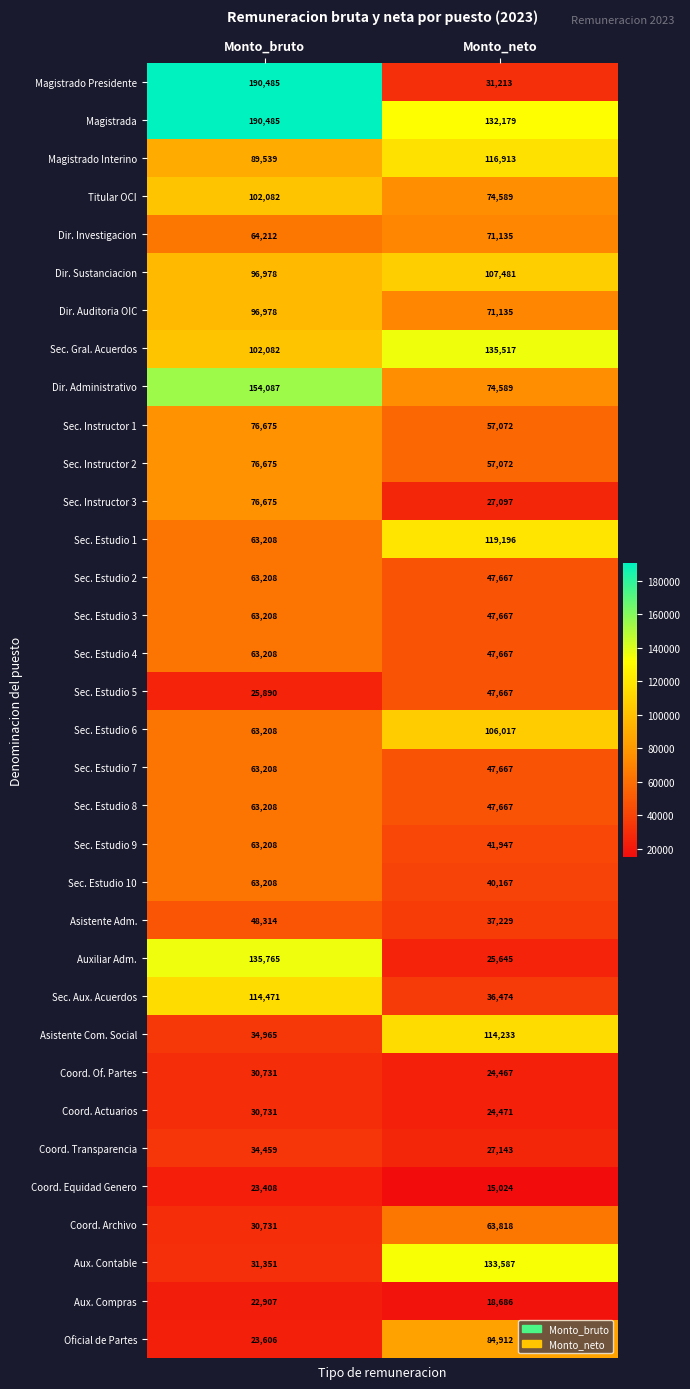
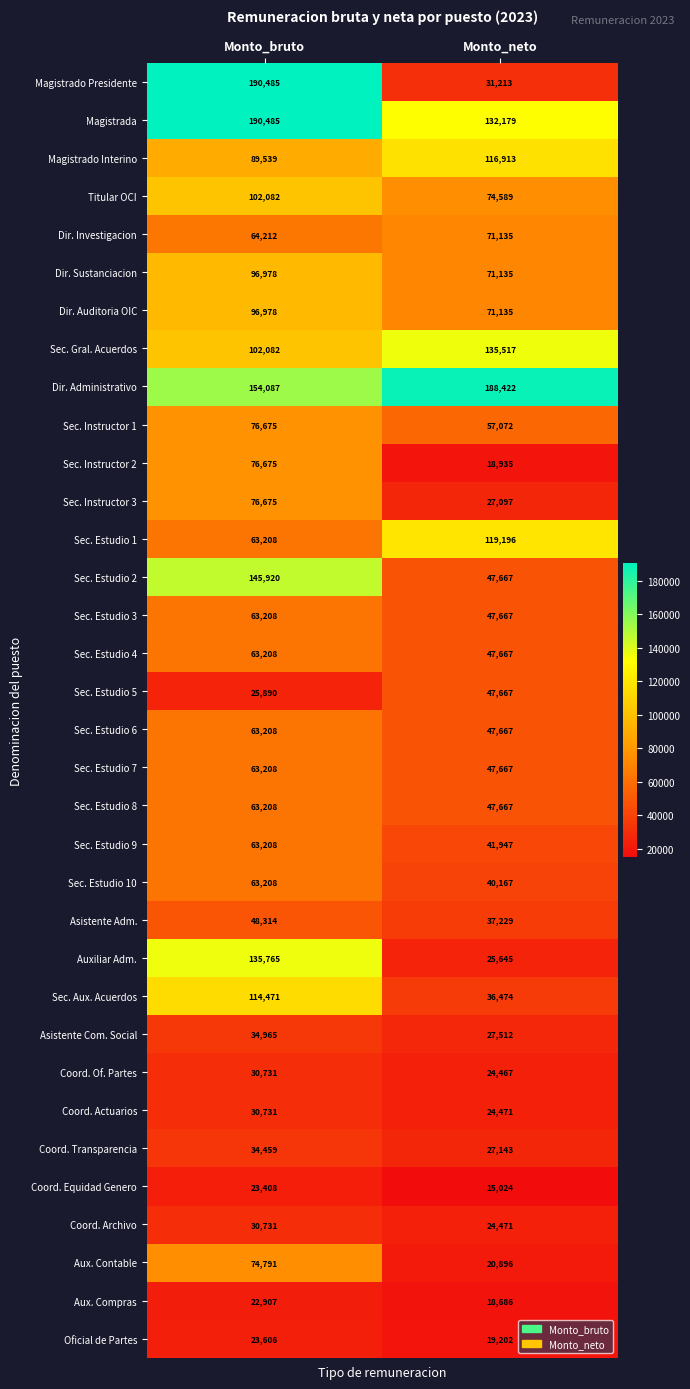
  {
    "Magistrado Presidente": {
      "Monto_bruto": "190,485",
      "Monto_neto": "31,213"
    },
    "Magistrada": {
      "Monto_bruto": "190,485",
      "Monto_neto": "132,179"
    },
    "Magistrado Interino": {
      "Monto_bruto": "89,539",
      "Monto_neto": "116,913"
    },
    "Titular OCI": {
      "Monto_bruto": "102,082",
      "Monto_neto": "74,589"
    },
    "Dir. Investigacion": {
      "Monto_bruto": "64,212",
      "Monto_neto": "71,135"
    },
    "Dir. Sustanciacion": {
      "Monto_bruto": "96,978",
-     "Monto_neto": "107,481"
+     "Monto_neto": "71,135"
    },
    "Dir. Auditoria OIC": {
      "Monto_bruto": "96,978",
      "Monto_neto": "71,135"
    },
    "Sec. Gral. Acuerdos": {
      "Monto_bruto": "102,082",
      "Monto_neto": "135,517"
    },
    "Dir. Administrativo": {
      "Monto_bruto": "154,087",
-     "Monto_neto": "74,589"
+     "Monto_neto": "188,422"
    },
    "Sec. Instructor 1": {
      "Monto_bruto": "76,675",
      "Monto_neto": "57,072"
    },
    "Sec. Instructor 2": {
      "Monto_bruto": "76,675",
-     "Monto_neto": "57,072"
+     "Monto_neto": "18,935"
    },
    "Sec. Instructor 3": {
      "Monto_bruto": "76,675",
      "Monto_neto": "27,097"
    },
    "Sec. Estudio 1": {
      "Monto_bruto": "63,208",
      "Monto_neto": "119,196"
    },
    "Sec. Estudio 2": {
-     "Monto_bruto": "63,208",
+     "Monto_bruto": "145,920",
      "Monto_neto": "47,667"
    },
    "Sec. Estudio 3": {
      "Monto_bruto": "63,208",
      "Monto_neto": "47,667"
    },
    "Sec. Estudio 4": {
      "Monto_bruto": "63,208",
      "Monto_neto": "47,667"
    },
    "Sec. Estudio 5": {
      "Monto_bruto": "25,890",
      "Monto_neto": "47,667"
    },
    "Sec. Estudio 6": {
      "Monto_bruto": "63,208",
-     "Monto_neto": "106,017"
+     "Monto_neto": "47,667"
    },
    "Sec. Estudio 7": {
      "Monto_bruto": "63,208",
      "Monto_neto": "47,667"
    },
    "Sec. Estudio 8": {
      "Monto_bruto": "63,208",
      "Monto_neto": "47,667"
    },
    "Sec. Estudio 9": {
      "Monto_bruto": "63,208",
      "Monto_neto": "41,947"
    },
    "Sec. Estudio 10": {
      "Monto_bruto": "63,208",
      "Monto_neto": "40,167"
    },
    "Asistente Adm.": {
      "Monto_bruto": "48,314",
      "Monto_neto": "37,229"
    },
    "Auxiliar Adm.": {
      "Monto_bruto": "135,765",
      "Monto_neto": "25,645"
    },
    "Sec. Aux. Acuerdos": {
      "Monto_bruto": "114,471",
      "Monto_neto": "36,474"
    },
    "Asistente Com. Social": {
      "Monto_bruto": "34,965",
-     "Monto_neto": "114,233"
+     "Monto_neto": "27,512"
    },
    "Coord. Of. Partes": {
      "Monto_bruto": "30,731",
      "Monto_neto": "24,467"
    },
    "Coord. Actuarios": {
      "Monto_bruto": "30,731",
      "Monto_neto": "24,471"
    },
    "Coord. Transparencia": {
      "Monto_bruto": "34,459",
      "Monto_neto": "27,143"
    },
    "Coord. Equidad Genero": {
      "Monto_bruto": "23,408",
      "Monto_neto": "15,024"
    },
    "Coord. Archivo": {
      "Monto_bruto": "30,731",
-     "Monto_neto": "63,818"
+     "Monto_neto": "24,471"
    },
    "Aux. Contable": {
-     "Monto_bruto": "31,351",
-     "Monto_neto": "133,587"
+     "Monto_bruto": "74,791",
+     "Monto_neto": "20,896"
    },
    "Aux. Compras": {
      "Monto_bruto": "22,907",
      "Monto_neto": "18,686"
    },
    "Oficial de Partes": {
      "Monto_bruto": "23,606",
-     "Monto_neto": "84,912"
+     "Monto_neto": "19,202"
    }
  }
